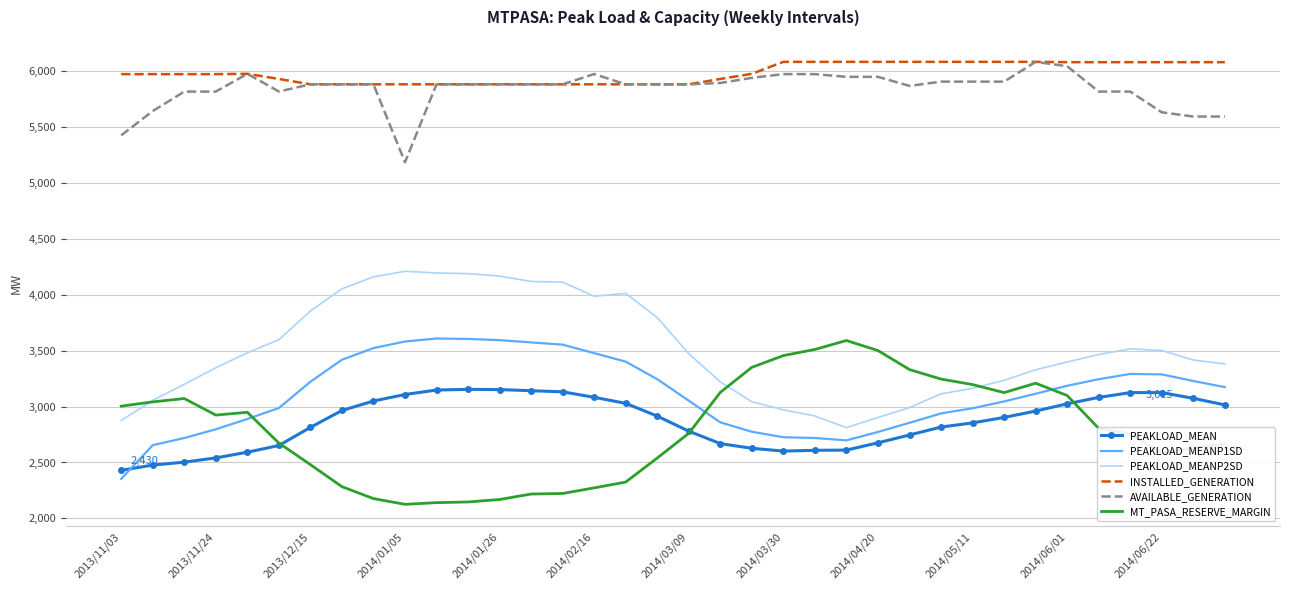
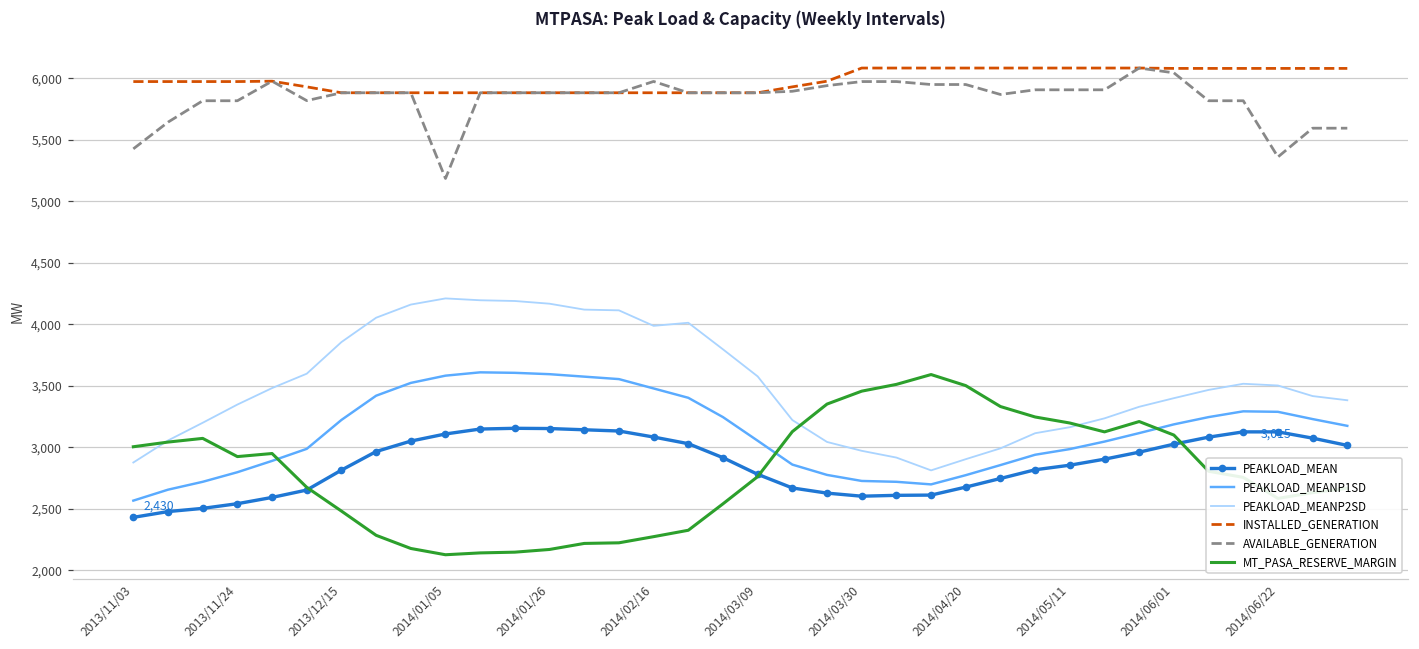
  {
    "PEAKLOAD_MEAN": {
      "2013/11/24": "2,540",
      "2013/12/15": "2,810",
      "2014/01/05": "3,110",
      "2014/01/26": "3,150",
      "2014/02/16": "3,080",
      "2014/03/30": "2,600",
      "2014/04/20": "2,680",
      "2014/05/11": "2,850",
      "2014/06/01": "3,030"
    },
    "PEAKLOAD_MEANP1SD": {
-     "2013/11/03": "2,350",
+     "2013/11/03": "2,570",
      "2013/11/24": "2,800",
      "2013/12/15": "3,220",
      "2014/01/05": "3,580",
      "2014/01/26": "3,590",
      "2014/02/16": "3,480",
      "2014/03/09": "3,050",
      "2014/03/30": "2,730",
      "2014/04/20": "2,770",
      "2014/05/11": "2,990",
      "2014/06/01": "3,190",
      "2014/06/22": "3,290"
    },
    "PEAKLOAD_MEANP2SD": {
      "2013/11/03": "2,880",
      "2013/11/24": "3,350",
      "2013/12/15": "3,860",
      "2014/01/05": "4,210",
      "2014/01/26": "4,170",
      "2014/02/16": "3,990",
-     "2014/03/09": "3,470",
+     "2014/03/09": "3,580",
      "2014/03/30": "2,970",
      "2014/04/20": "2,900",
      "2014/05/11": "3,160",
      "2014/06/01": "3,400",
      "2014/06/22": "3,500"
    },
    "INSTALLED_GENERATION": {
      "2013/11/03": "5,970",
      "2013/11/24": "5,970",
      "2014/01/05": "5,880",
      "2014/02/16": "5,880",
      "2014/03/30": "6,080",
      "2014/04/20": "6,080",
      "2014/05/11": "6,080",
      "2014/06/01": "6,080",
      "2014/06/22": "6,080"
    },
    "AVAILABLE_GENERATION": {
      "2013/11/03": "5,430",
      "2013/11/24": "5,820",
      "2014/01/05": "5,190",
      "2014/02/16": "5,970",
      "2014/03/30": "5,970",
      "2014/04/20": "5,950",
      "2014/05/11": "5,910",
      "2014/06/01": "6,040",
-     "2014/06/22": "5,630"
+     "2014/06/22": "5,360"
    },
    "MT_PASA_RESERVE_MARGIN": {
      "2013/11/03": "3,000",
      "2013/11/24": "2,920",
      "2013/12/15": "2,480",
      "2014/01/05": "2,130",
      "2014/01/26": "2,170",
      "2014/02/16": "2,270",
      "2014/03/30": "3,460",
      "2014/04/20": "3,500",
      "2014/05/11": "3,200",
      "2014/06/01": "3,100"
    }
  }
